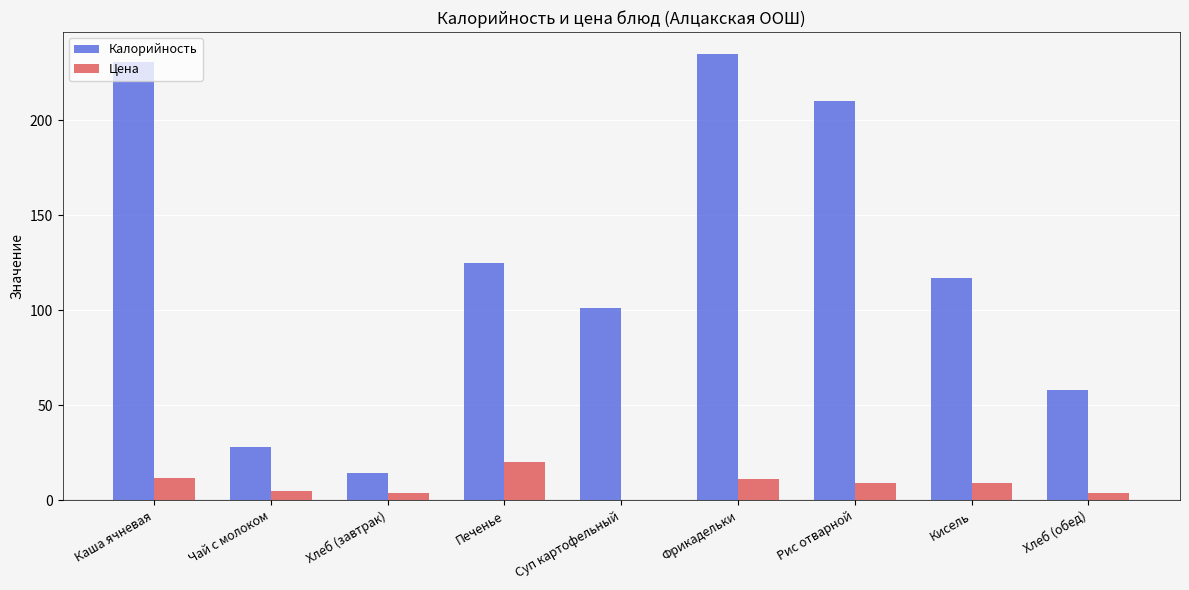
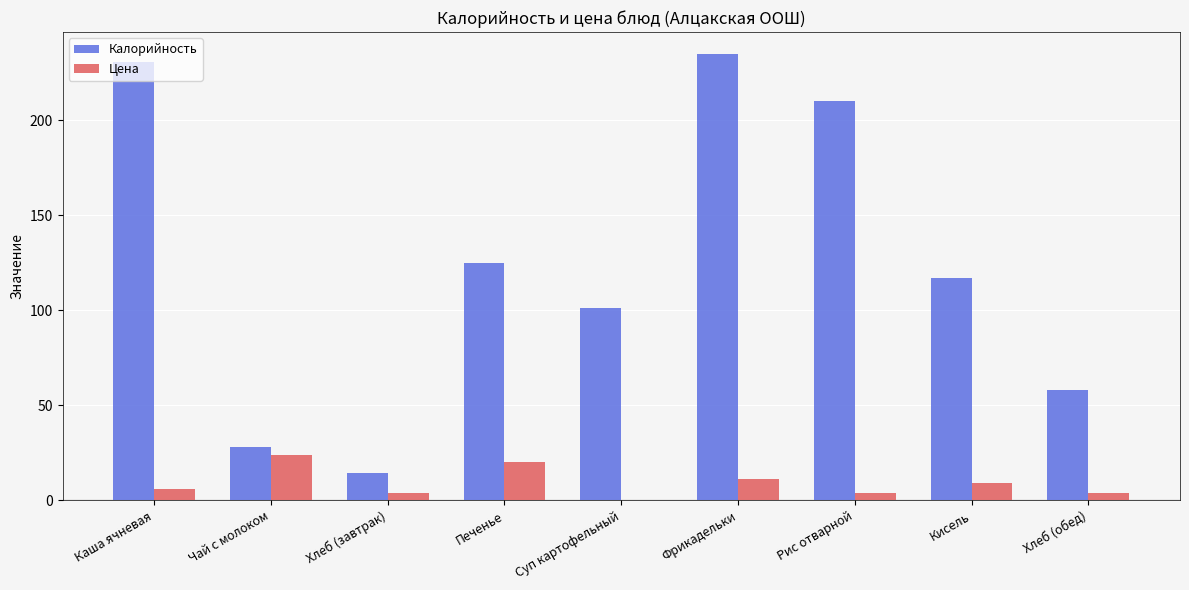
  {
    "Калорийность": {
      "Чай с молоком": 28,
      "Хлеб (завтрак)": 15,
      "Печенье": 125,
      "Суп картофельный": 101,
      "Фрикадельки": 235,
      "Рис отварной": 210,
      "Кисель": 117,
      "Хлеб (обед)": 58
    },
    "Цена": {
-     "Каша ячневая": 12,
-     "Чай с молоком": 5,
+     "Каша ячневая": 6,
+     "Чай с молоком": 24,
      "Хлеб (завтрак)": 4,
      "Печенье": 20,
      "Суп картофельный": 0,
      "Фрикадельки": 11,
-     "Рис отварной": 9,
+     "Рис отварной": 4,
      "Кисель": 9,
      "Хлеб (обед)": 4
    }
  }
